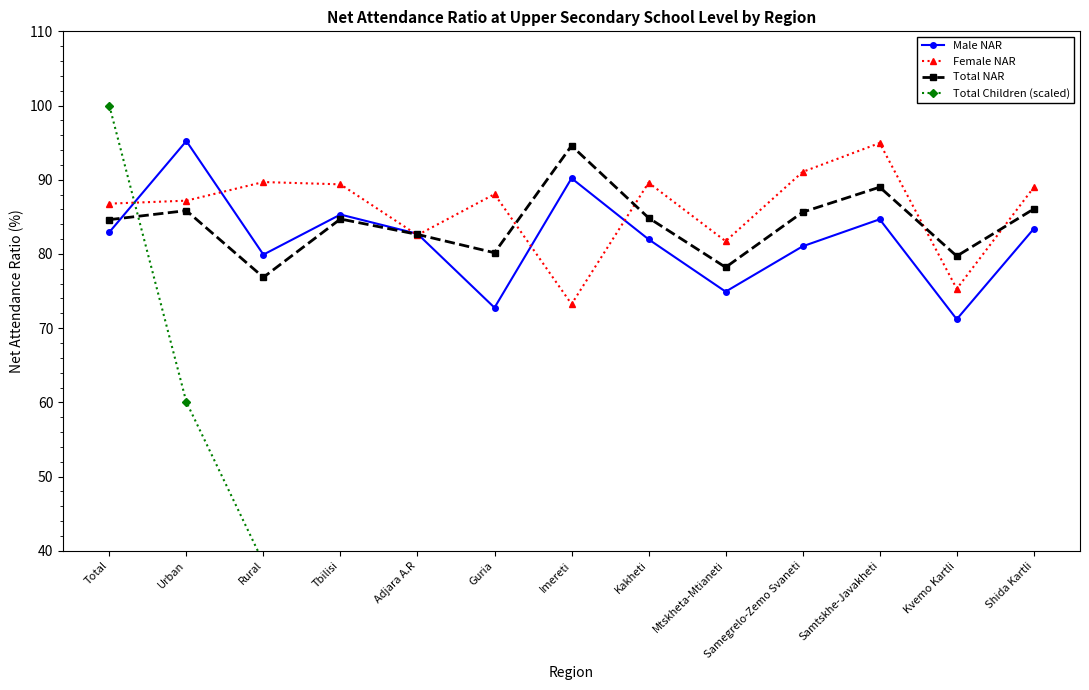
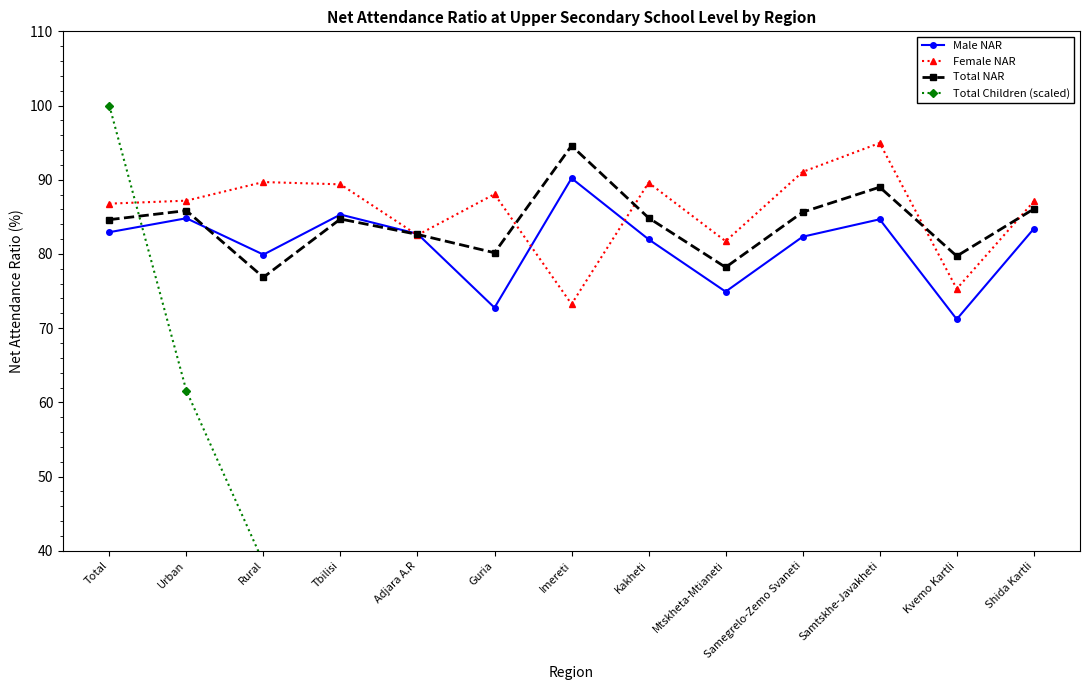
  {
    "Male NAR": {
      "Total": 83,
-     "Urban": 95,
+     "Urban": 85,
      "Rural": 80,
      "Tbilisi": 85,
      "Guria": 73,
      "Imereti": 90,
      "Kakheti": 82,
      "Mtskheta-Mtianeti": 75,
-     "Samegrelo-Zemo Svaneti": 81,
+     "Samegrelo-Zemo Svaneti": 82,
      "Samtskhe-Javakheti": 85,
      "Kvemo Kartli": 71,
      "Shida Kartli": 83
    },
    "Female NAR": {
      "Total": 87,
      "Urban": 87,
      "Rural": 90,
      "Tbilisi": 89,
      "Guria": 88,
      "Imereti": 73,
      "Kakheti": 90,
      "Mtskheta-Mtianeti": 82,
      "Samegrelo-Zemo Svaneti": 91,
      "Samtskhe-Javakheti": 95,
      "Kvemo Kartli": 75,
-     "Shida Kartli": 89
+     "Shida Kartli": 87
    },
    "Total NAR": {
      "Total": 85,
      "Urban": 86,
      "Rural": 77,
      "Tbilisi": 85,
      "Guria": 80,
      "Imereti": 95,
      "Kakheti": 85,
      "Mtskheta-Mtianeti": 78,
      "Samegrelo-Zemo Svaneti": 86,
      "Samtskhe-Javakheti": 89,
      "Kvemo Kartli": 80,
      "Shida Kartli": 86
    },
    "Total Children (scaled)": {
      "Total": 100,
-     "Urban": 60
+     "Urban": 62
    }
  }
